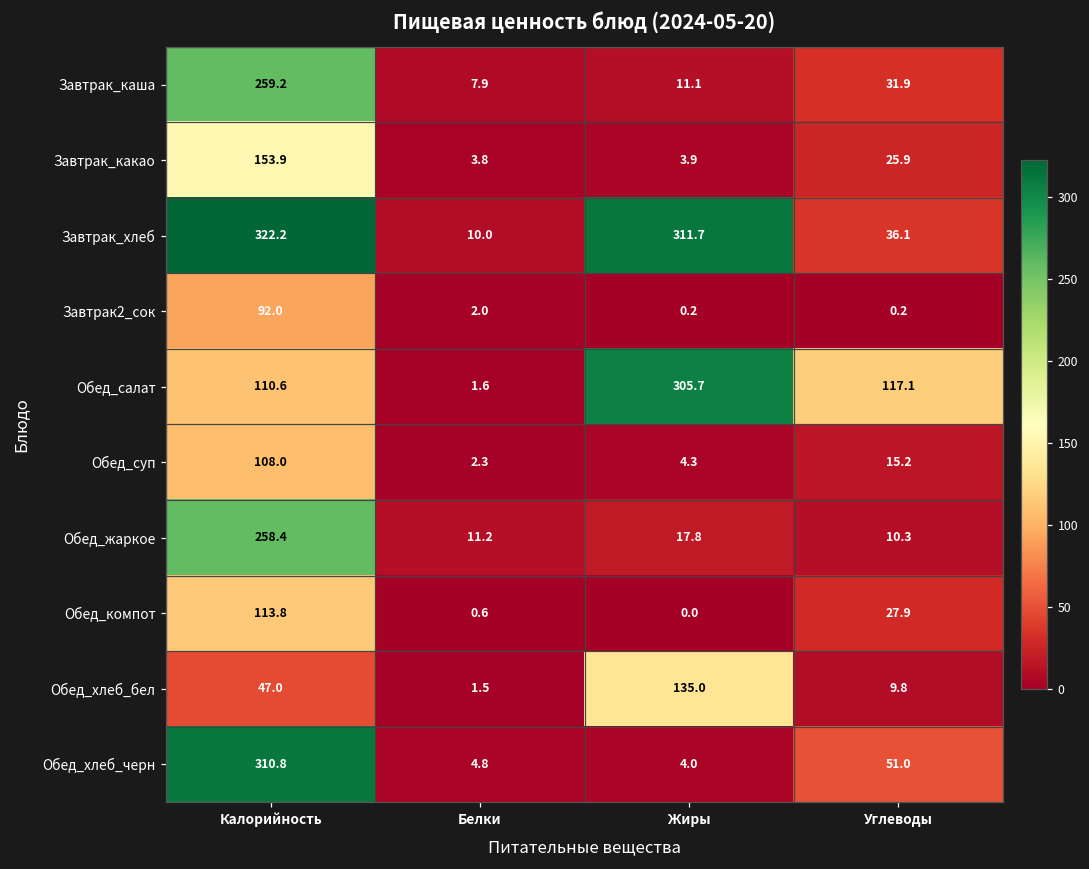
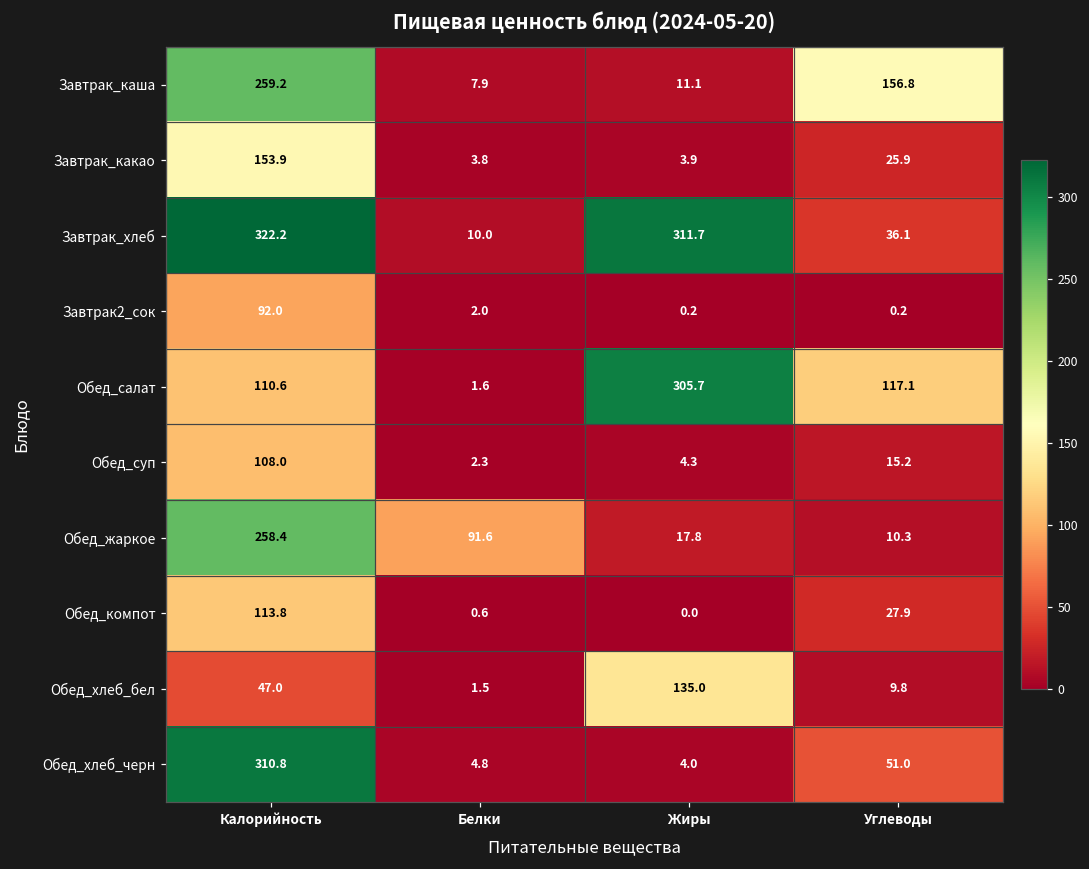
  {
    "Завтрак_каша": {
      "Калорийность": 259.2,
      "Белки": 7.9,
      "Жиры": 11.1,
-     "Углеводы": 31.9
+     "Углеводы": 156.8
    },
    "Завтрак_какао": {
      "Калорийность": 153.9,
      "Белки": 3.8,
      "Жиры": 3.9,
      "Углеводы": 25.9
    },
    "Завтрак_хлеб": {
      "Калорийность": 322.2,
      "Белки": 10.0,
      "Жиры": 311.7,
      "Углеводы": 36.1
    },
    "Завтрак2_сок": {
      "Калорийность": 92.0,
      "Белки": 2.0,
      "Жиры": 0.2,
      "Углеводы": 0.2
    },
    "Обед_салат": {
      "Калорийность": 110.6,
      "Белки": 1.6,
      "Жиры": 305.7,
      "Углеводы": 117.1
    },
    "Обед_суп": {
      "Калорийность": 108.0,
      "Белки": 2.3,
      "Жиры": 4.3,
      "Углеводы": 15.2
    },
    "Обед_жаркое": {
      "Калорийность": 258.4,
-     "Белки": 11.2,
+     "Белки": 91.6,
      "Жиры": 17.8,
      "Углеводы": 10.3
    },
    "Обед_компот": {
      "Калорийность": 113.8,
      "Белки": 0.6,
      "Жиры": 0.0,
      "Углеводы": 27.9
    },
    "Обед_хлеб_бел": {
      "Калорийность": 47.0,
      "Белки": 1.5,
      "Жиры": 135.0,
      "Углеводы": 9.8
    },
    "Обед_хлеб_черн": {
      "Калорийность": 310.8,
      "Белки": 4.8,
      "Жиры": 4.0,
      "Углеводы": 51.0
    }
  }
